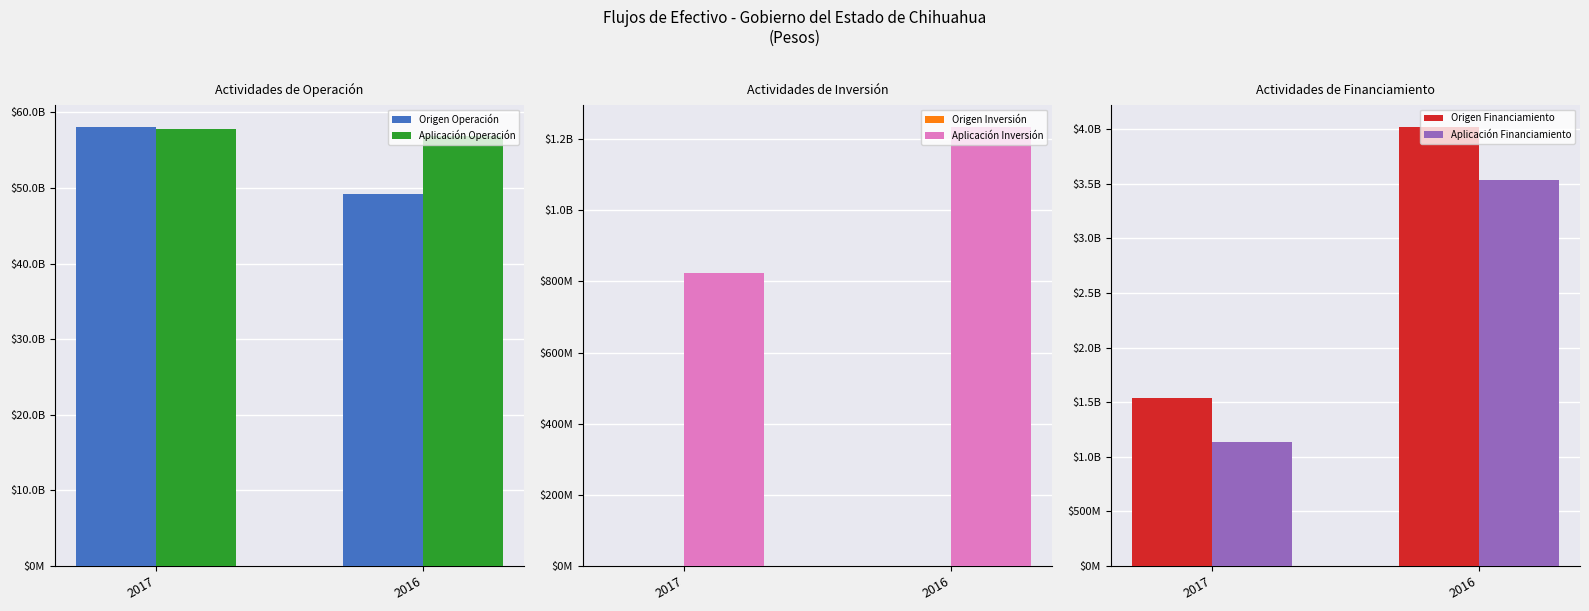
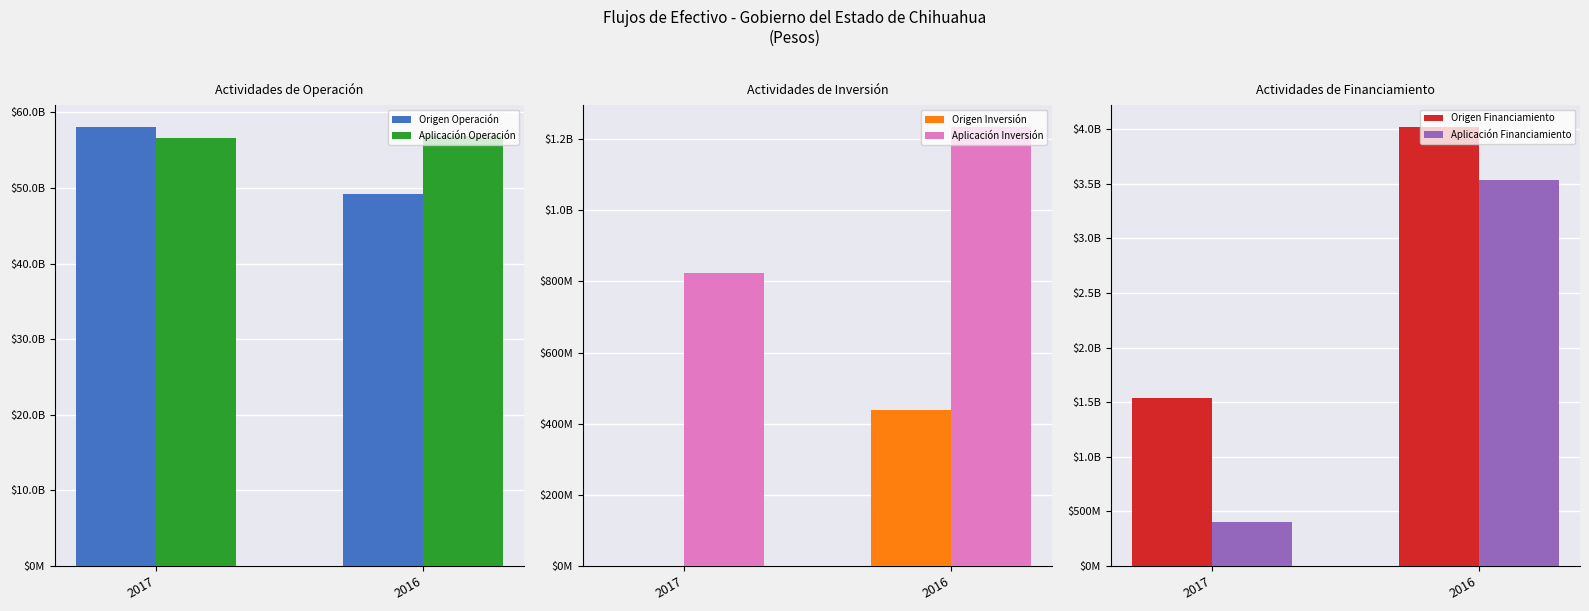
  {
    "Actividades de Operación": {
      "Origen Operación": {
        "2017": "$58000000000",
        "2016": "$49000000000"
      },
      "Aplicación Operación": {
-       "2017": "$58000000000"
+       "2017": "$57000000000"
      }
    },
    "Actividades de Inversión": {
      "Origen Inversión": {
        "2017": "$0",
-       "2016": "$0"
+       "2016": "$440000000"
      },
      "Aplicación Inversión": {
        "2017": "$820000000"
      }
    },
    "Actividades de Financiamiento": {
      "Origen Financiamiento": {
        "2017": "$1540000000"
      },
      "Aplicación Financiamiento": {
-       "2017": "$1140000000",
+       "2017": "$400000000",
        "2016": "$3540000000"
      }
    }
  }
